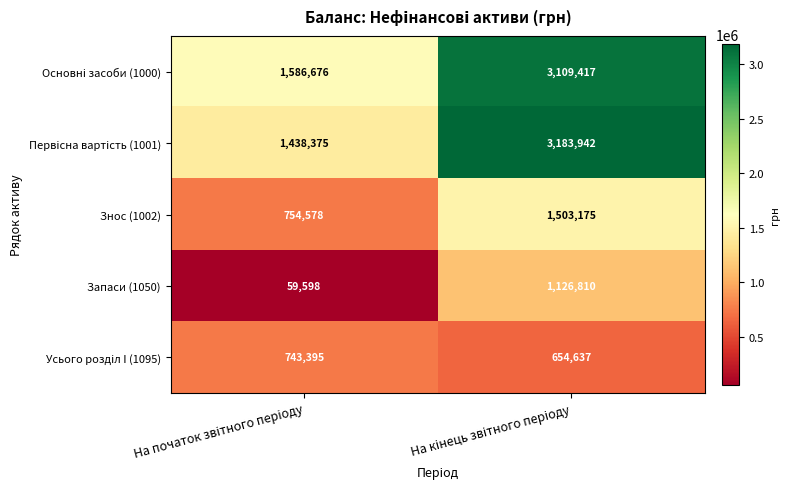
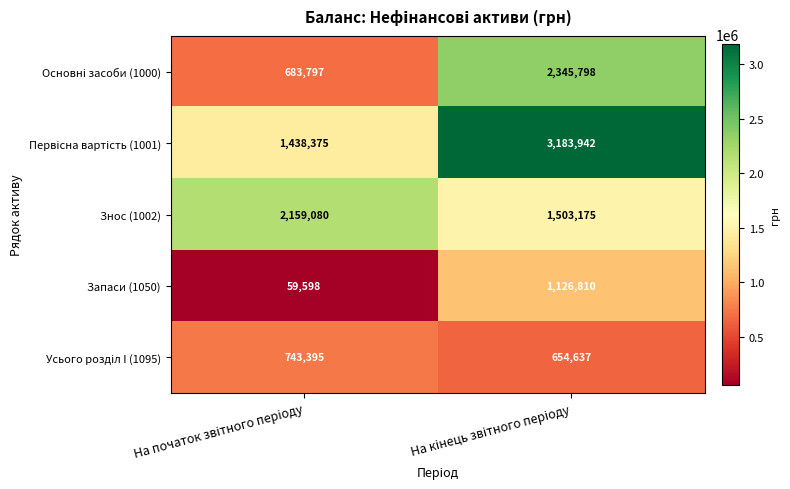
  {
    "Основні засоби (1000)": {
-     "На початок звітного періоду": "1,586,676",
-     "На кінець звітного періоду": "3,109,417"
+     "На початок звітного періоду": "683,797",
+     "На кінець звітного періоду": "2,345,798"
    },
    "Первісна вартість (1001)": {
      "На початок звітного періоду": "1,438,375",
      "На кінець звітного періоду": "3,183,942"
    },
    "Знос (1002)": {
-     "На початок звітного періоду": "754,578",
+     "На початок звітного періоду": "2,159,080",
      "На кінець звітного періоду": "1,503,175"
    },
    "Запаси (1050)": {
      "На початок звітного періоду": "59,598",
      "На кінець звітного періоду": "1,126,810"
    },
    "Усього розділ І (1095)": {
      "На початок звітного періоду": "743,395",
      "На кінець звітного періоду": "654,637"
    }
  }
